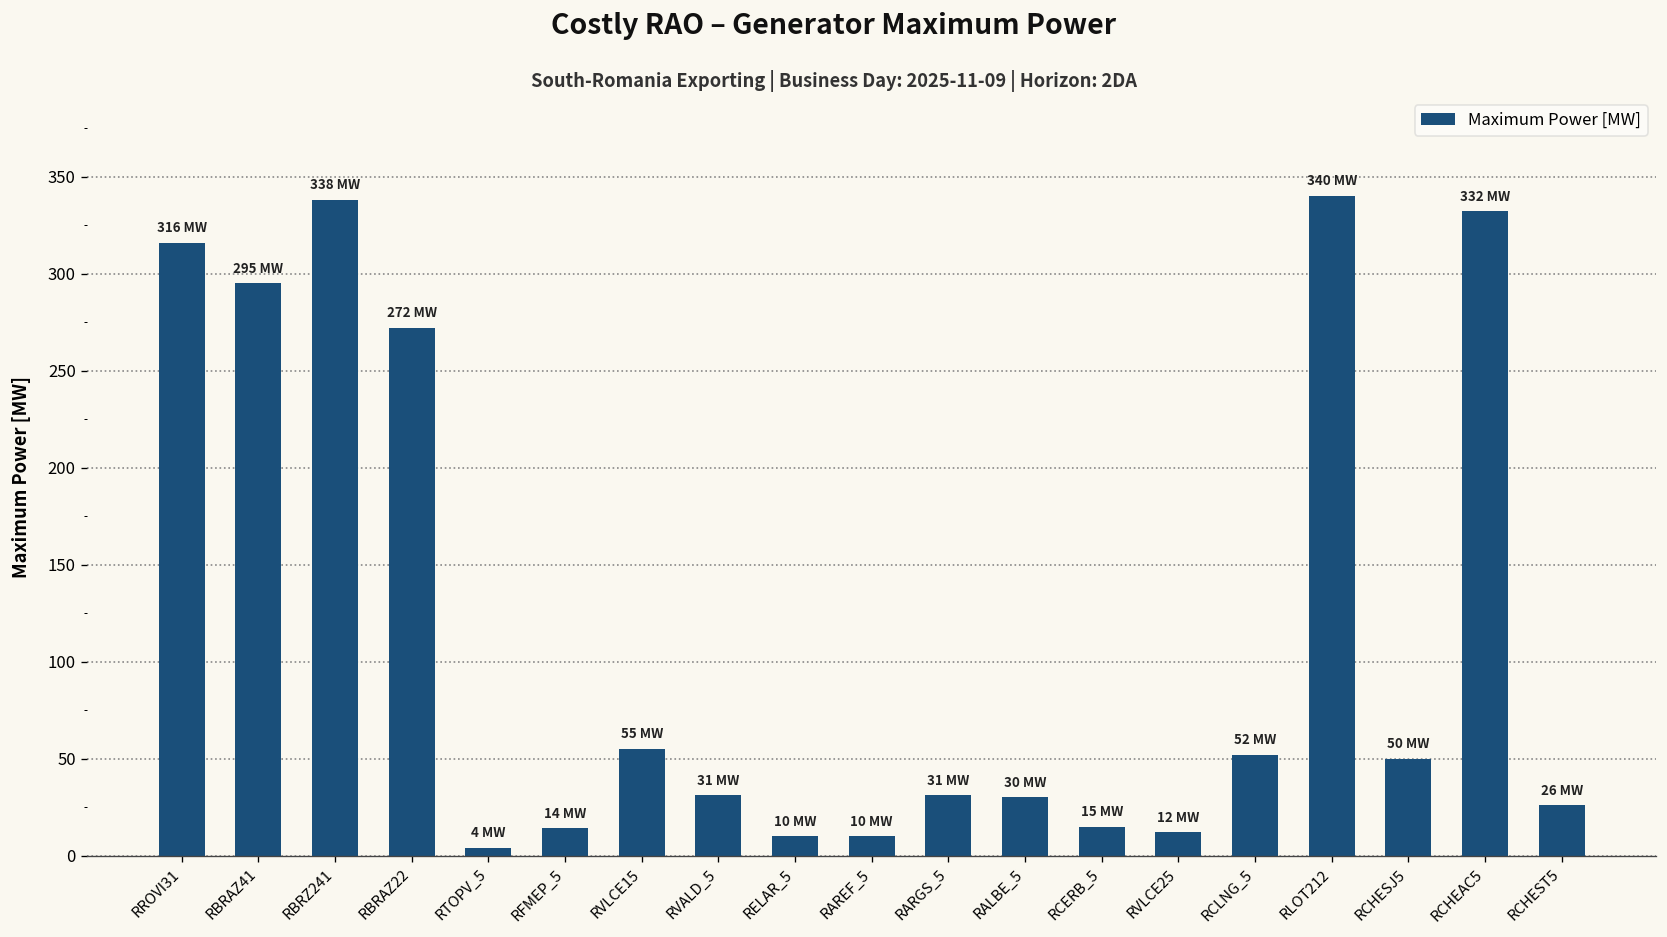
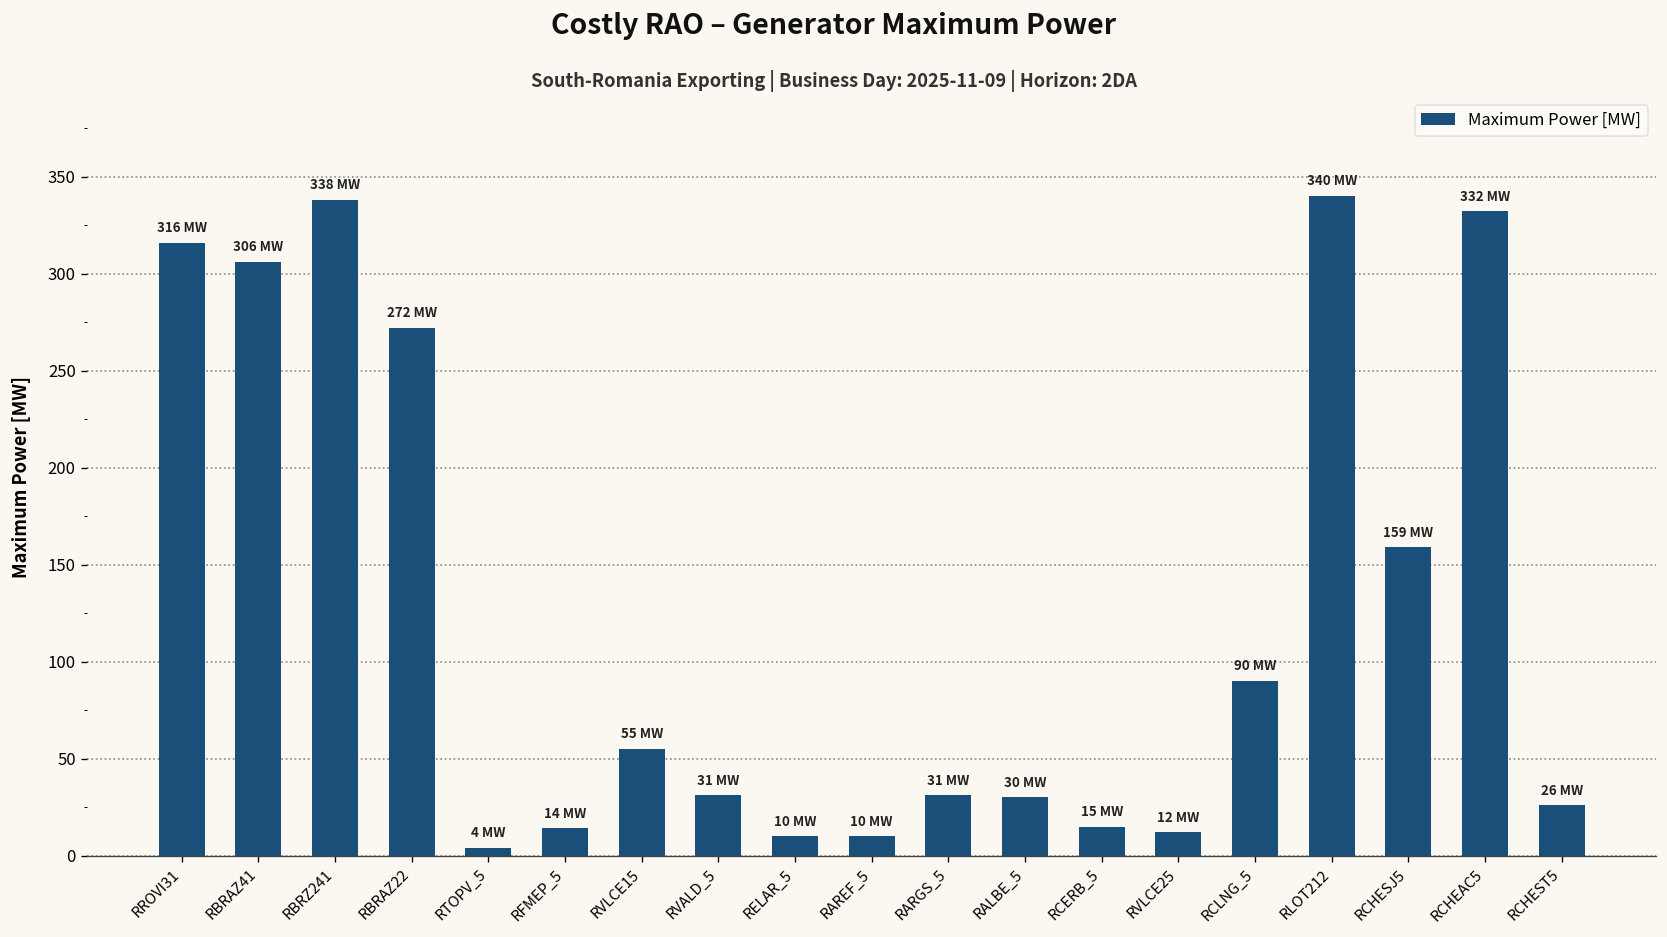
  {
    "RROVI31": 316,
-   "RBRAZ41": 295,
+   "RBRAZ41": 306,
    "RBRZ241": 338,
    "RBRAZ22": 272,
    "RTOPV_5": 4,
    "RFMEP_5": 14,
    "RVLCE15": 55,
    "RVALD_5": 31,
    "RELAR_5": 10,
    "RAREF_5": 10,
    "RARGS_5": 31,
    "RALBE_5": 30,
    "RCERB_5": 15,
    "RVLCE25": 12,
-   "RCLNG_5": 52,
+   "RCLNG_5": 90,
    "RLOT212": 340,
-   "RCHESJ5": 50,
+   "RCHESJ5": 159,
    "RCHEAC5": 332,
    "RCHEST5": 26
  }
